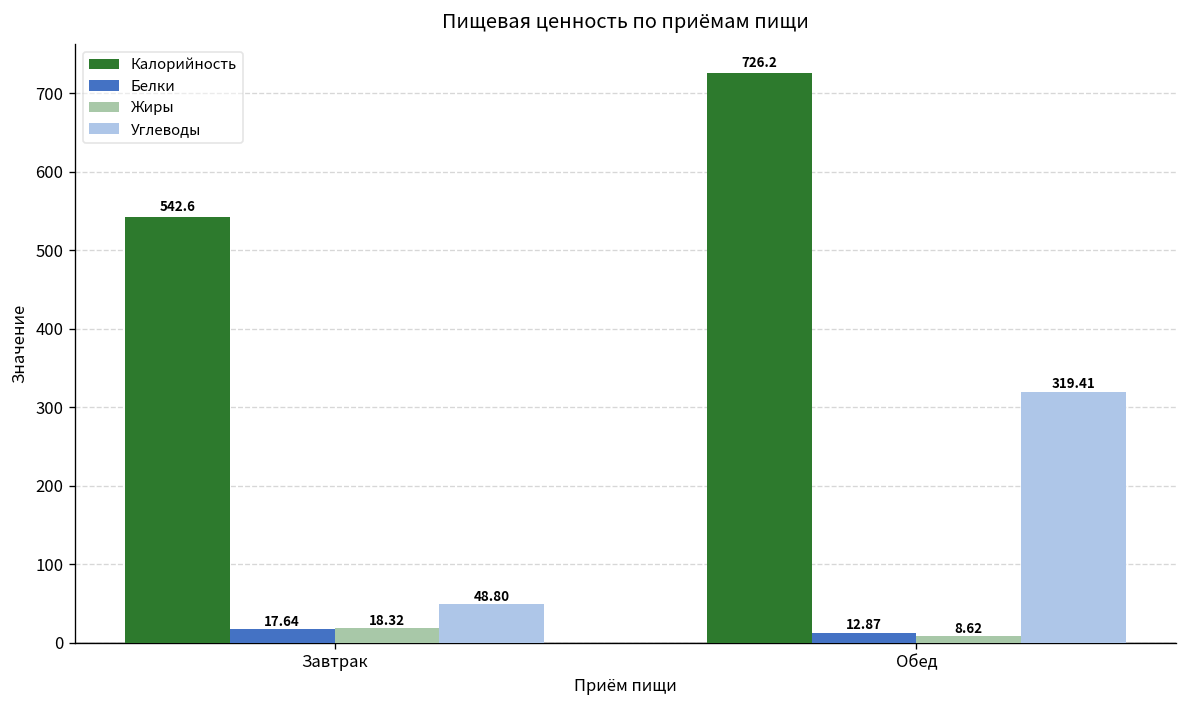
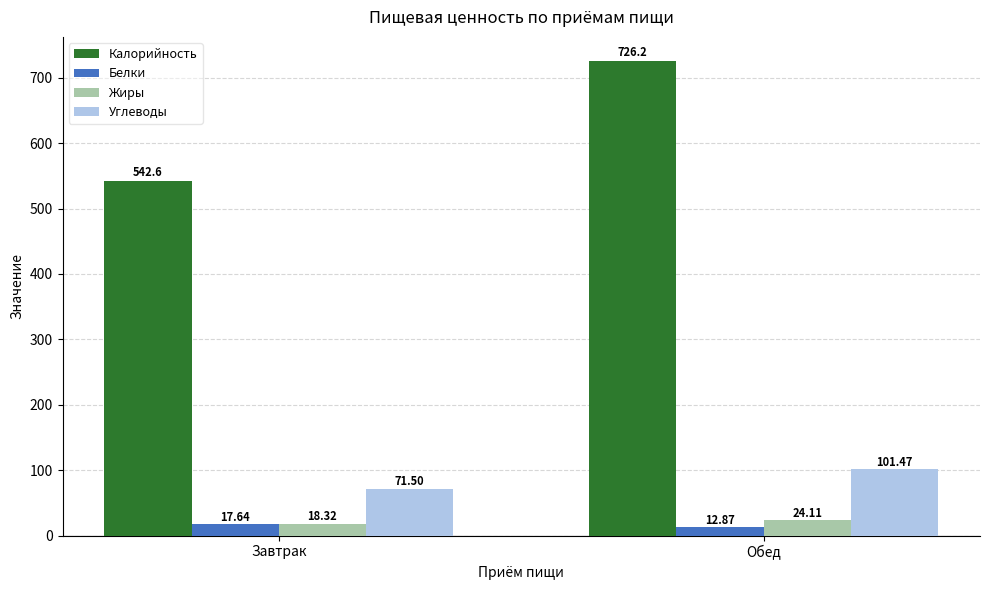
  {
    "Калорийность": {
      "Завтрак": 542.6,
      "Обед": 726.2
    },
    "Белки": {
      "Завтрак": 17.64,
      "Обед": 12.87
    },
    "Жиры": {
      "Завтрак": 18.32,
-     "Обед": 8.62
+     "Обед": 24.11
    },
    "Углеводы": {
-     "Завтрак": 48.80,
-     "Обед": 319.41
+     "Завтрак": 71.50,
+     "Обед": 101.47
    }
  }
